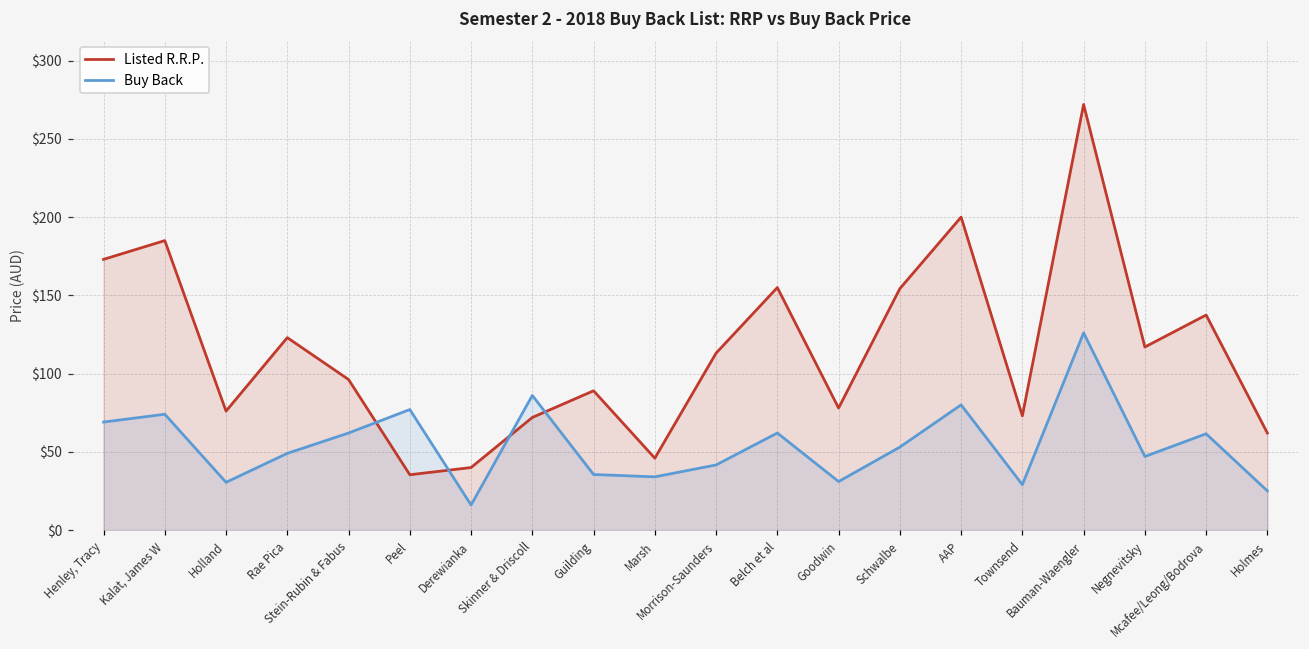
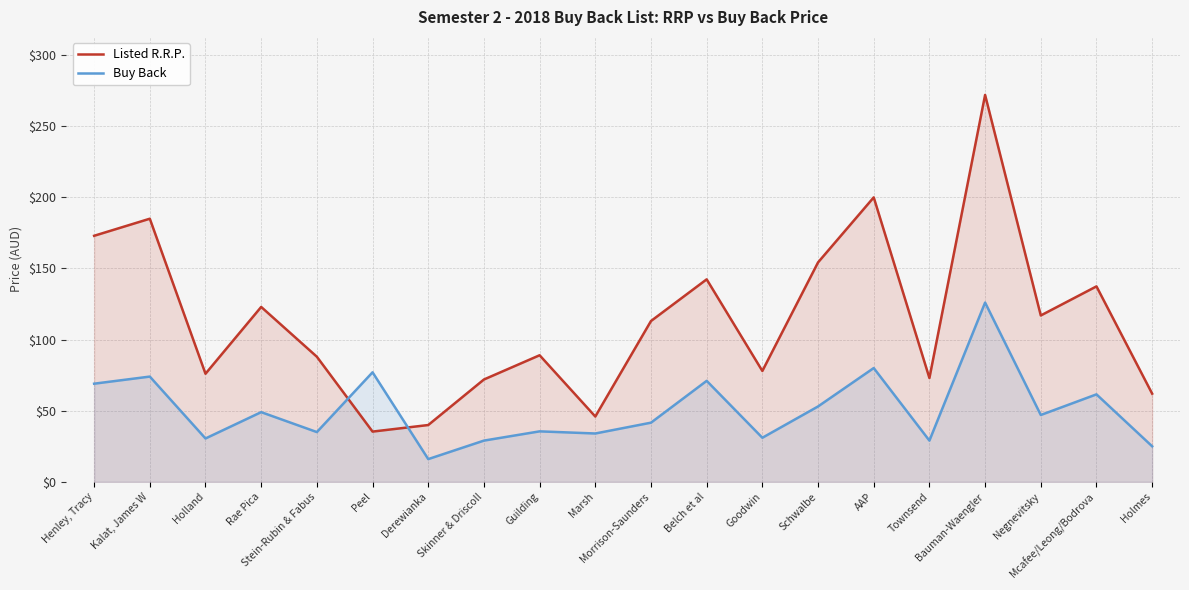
  {
    "Listed R.R.P.": {
      "Henley, Tracy": "$173",
      "Kalat, James W": "$185",
      "Holland": "$76",
      "Rae Pica": "$123",
-     "Stein-Rubin & Fabus": "$96",
+     "Stein-Rubin & Fabus": "$88",
      "Peel": "$35",
      "Derewianka": "$40",
      "Skinner & Driscoll": "$72",
      "Guilding": "$89",
      "Marsh": "$46",
      "Morrison-Saunders": "$113",
-     "Belch et al": "$155",
+     "Belch et al": "$142",
      "Goodwin": "$78",
      "Schwalbe": "$154",
      "AAP": "$200",
      "Townsend": "$73",
      "Bauman-Waengler": "$272",
      "Negnevitsky": "$117",
      "Mcafee/Leong/Bodrova": "$137",
      "Holmes": "$62"
    },
    "Buy Back": {
      "Henley, Tracy": "$69",
      "Kalat, James W": "$74",
      "Holland": "$31",
      "Rae Pica": "$49",
-     "Stein-Rubin & Fabus": "$62",
+     "Stein-Rubin & Fabus": "$35",
      "Peel": "$77",
      "Derewianka": "$16",
-     "Skinner & Driscoll": "$86",
+     "Skinner & Driscoll": "$29",
      "Guilding": "$36",
      "Marsh": "$34",
      "Morrison-Saunders": "$42",
-     "Belch et al": "$62",
+     "Belch et al": "$71",
      "Goodwin": "$31",
      "Schwalbe": "$53",
      "AAP": "$80",
      "Townsend": "$29",
      "Bauman-Waengler": "$126",
      "Negnevitsky": "$47",
      "Mcafee/Leong/Bodrova": "$62",
      "Holmes": "$25"
    }
  }
